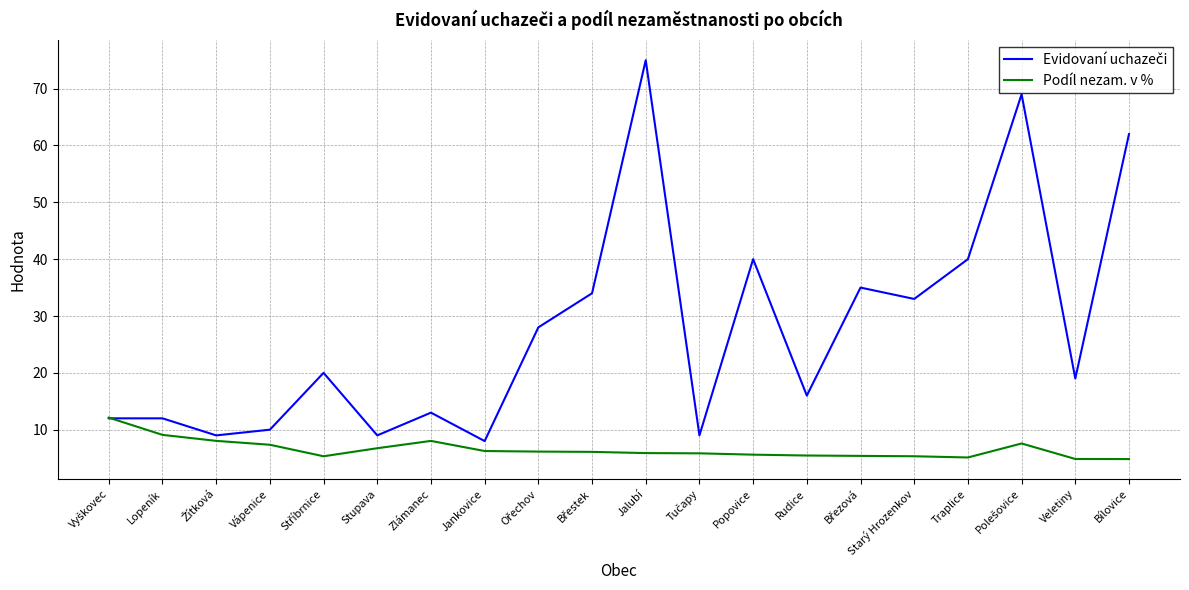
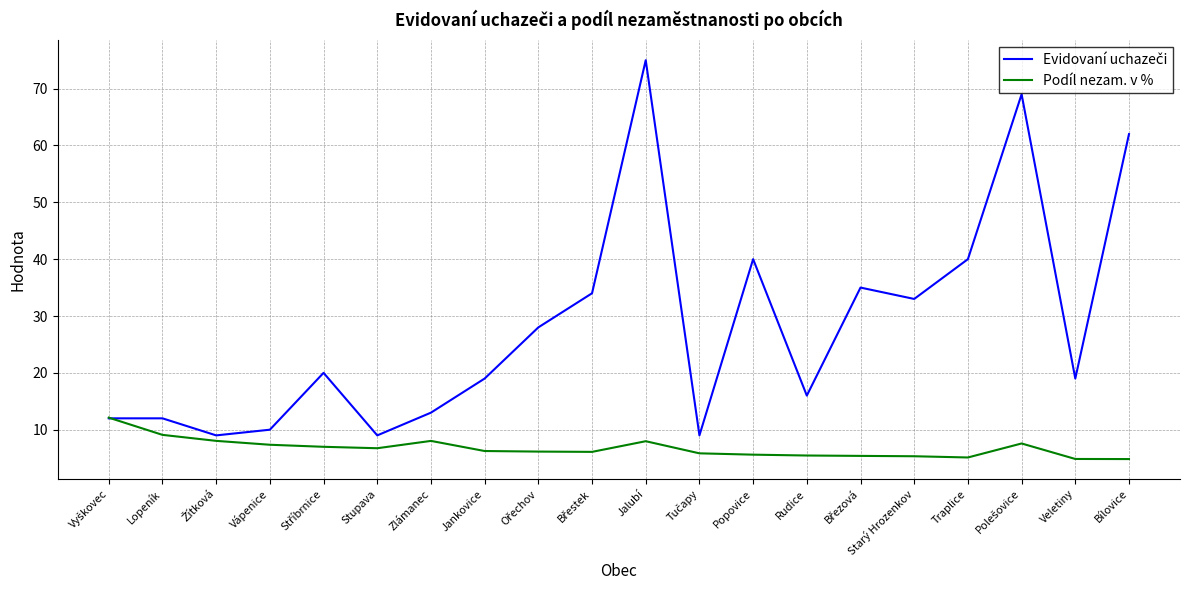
  {
    "Evidovaní uchazeči": {
      "Lopeník": 12,
      "Žítková": 9,
      "Vápenice": 10,
      "Stříbrnice": 20,
      "Stupava": 9,
      "Zlámanec": 13,
-     "Jankovice": 8,
+     "Jankovice": 19,
      "Ořechov": 28,
      "Břestek": 34,
      "Jalubí": 75,
      "Tučapy": 9,
      "Popovice": 40,
      "Rudice": 16,
      "Březová": 35,
      "Starý Hrozenkov": 33,
      "Traplice": 40,
      "Polešovice": 69,
      "Veletiny": 19,
      "Bílovice": 62
    },
    "Podíl nezam. v %": {
      "Lopeník": 9,
      "Žítková": 8,
      "Vápenice": 7,
-     "Stříbrnice": 5,
+     "Stříbrnice": 7,
      "Stupava": 7,
      "Zlámanec": 8,
      "Jankovice": 6,
      "Ořechov": 6,
      "Břestek": 6,
-     "Jalubí": 6,
+     "Jalubí": 8,
      "Tučapy": 6,
      "Popovice": 6,
      "Rudice": 5,
      "Březová": 5,
      "Starý Hrozenkov": 5,
      "Traplice": 5,
      "Polešovice": 8,
      "Veletiny": 5,
      "Bílovice": 5
    }
  }
